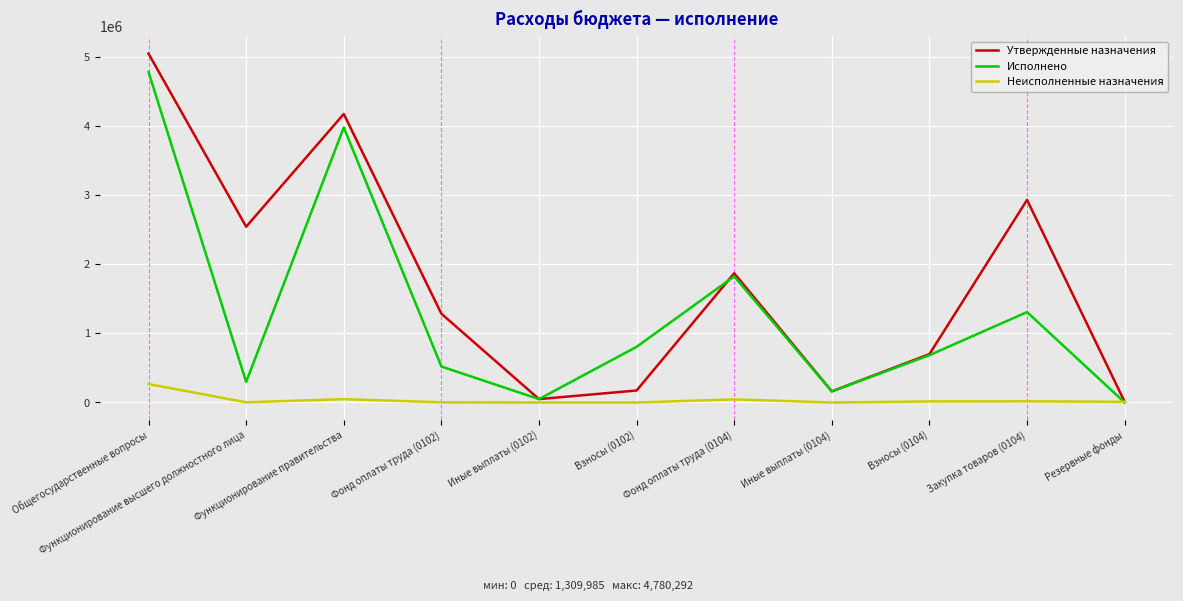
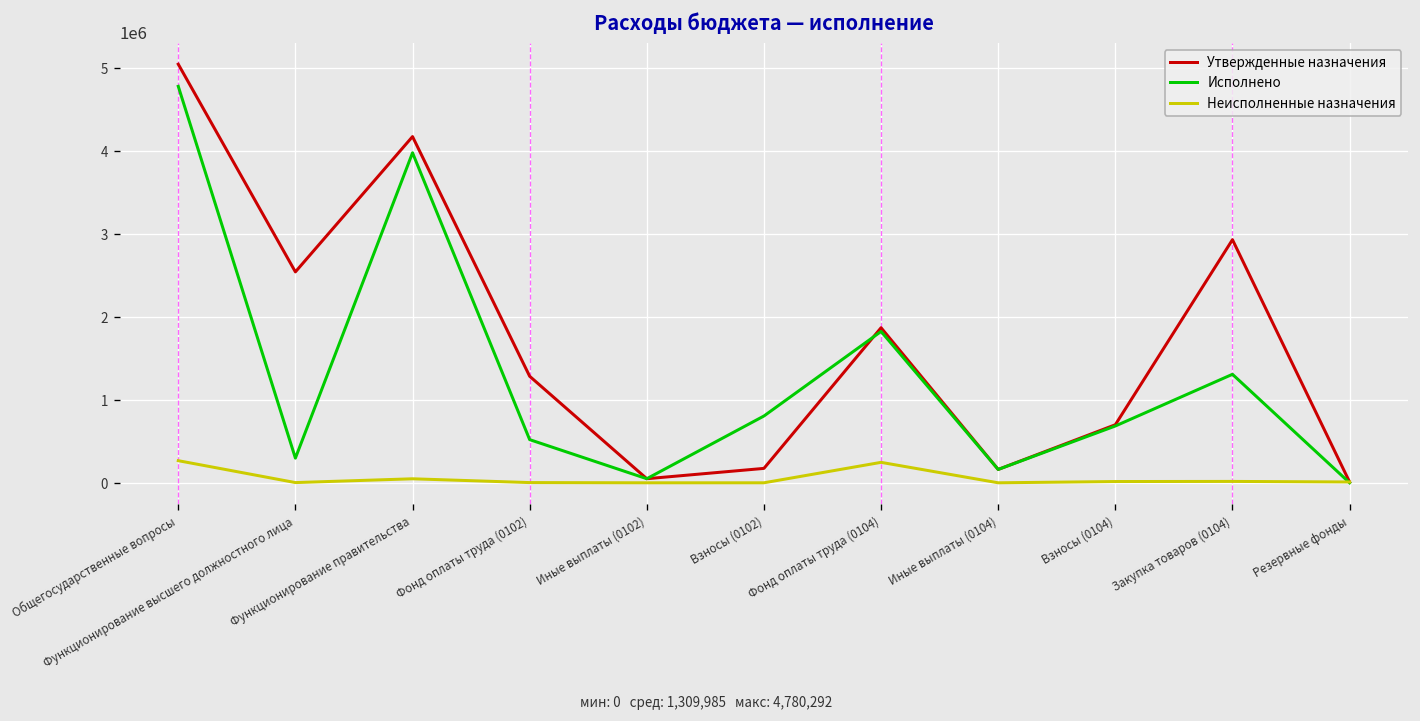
  {
    "Утвержденные назначения": {
      "Общегосударственные вопросы": 5000000,
      "Функционирование высшего должностного лица": 2500000,
      "Функционирование правительства": 4200000,
      "Фонд оплаты труда (0102)": 1300000,
      "Взносы (0102)": 200000,
      "Фонд оплаты труда (0104)": 1900000,
      "Закупка товаров (0104)": 2900000
    },
    "Исполнено": {
      "Общегосударственные вопросы": 4800000,
      "Функционирование высшего должностного лица": 300000,
      "Функционирование правительства": 4000000,
      "Фонд оплаты труда (0102)": 500000,
      "Взносы (0102)": 800000,
      "Фонд оплаты труда (0104)": 1800000,
      "Закупка товаров (0104)": 1300000
    },
    "Неисполненные назначения": {
      "Общегосударственные вопросы": 300000,
      "Функционирование высшего должностного лица": 0,
      "Функционирование правительства": 0,
      "Фонд оплаты труда (0102)": 0,
      "Иные выплаты (0102)": 0,
      "Взносы (0102)": 0,
-     "Фонд оплаты труда (0104)": 0,
+     "Фонд оплаты труда (0104)": 200000,
      "Иные выплаты (0104)": 0,
      "Взносы (0104)": 0,
      "Закупка товаров (0104)": 0
    }
  }
